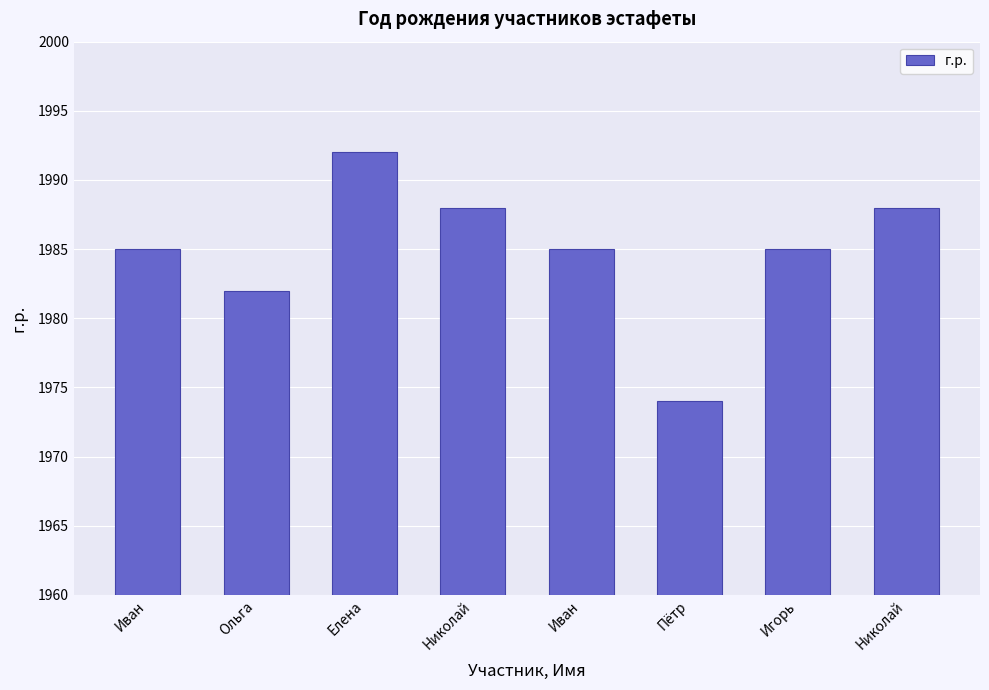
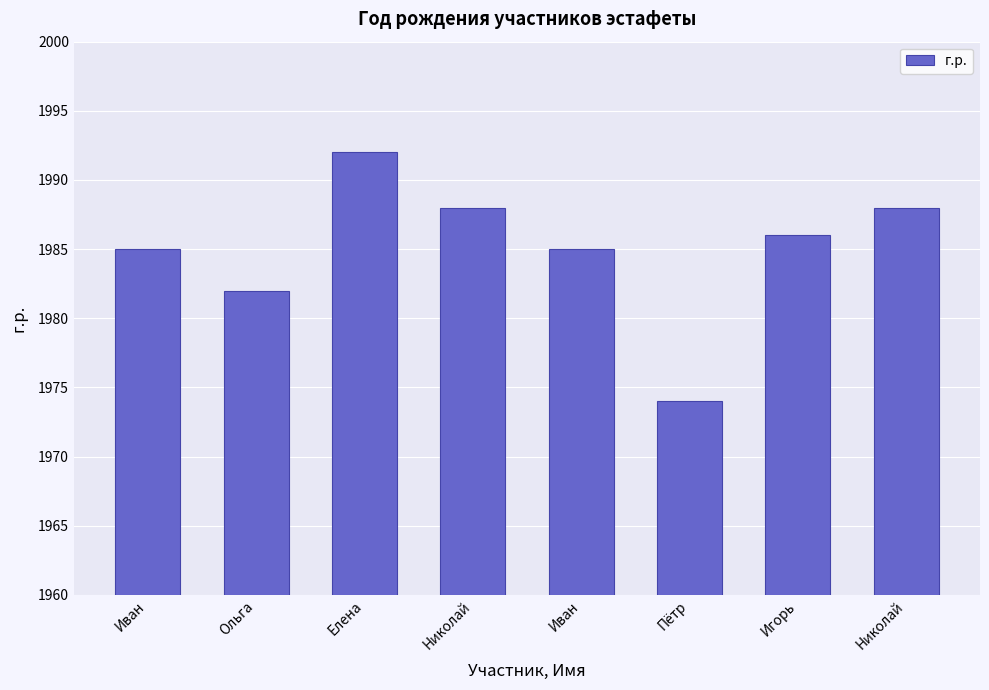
  {
    "Ольга": 1982,
    "Елена": 1992,
    "Пётр": 1974,
-   "Игорь": 1985
+   "Игорь": 1986
  }
